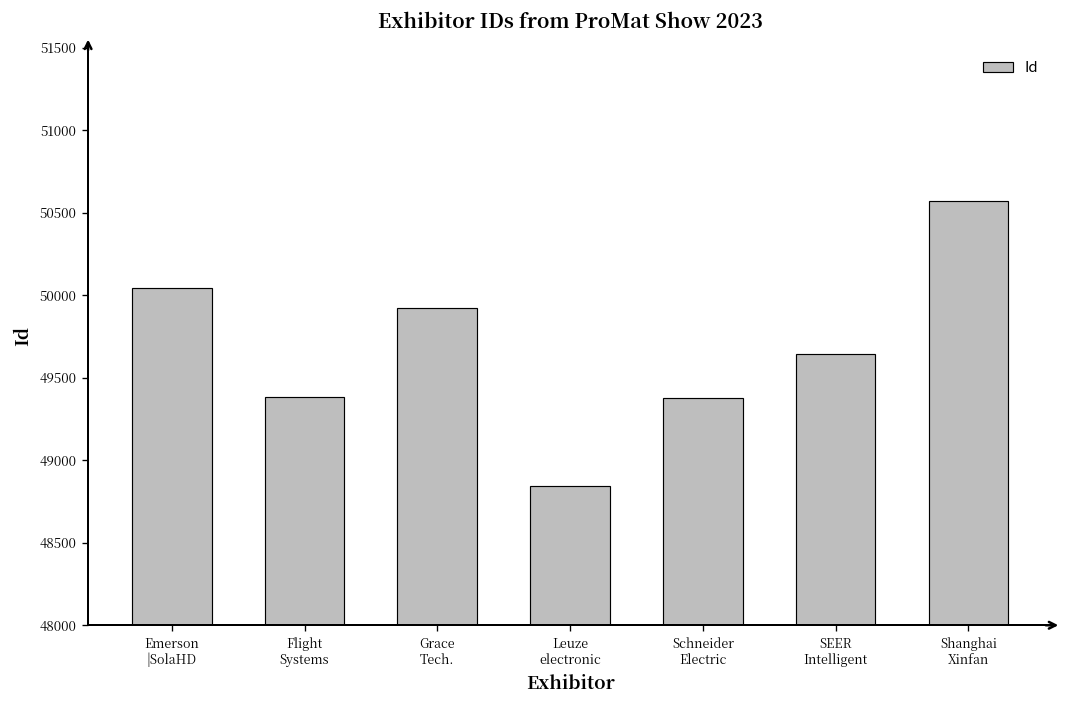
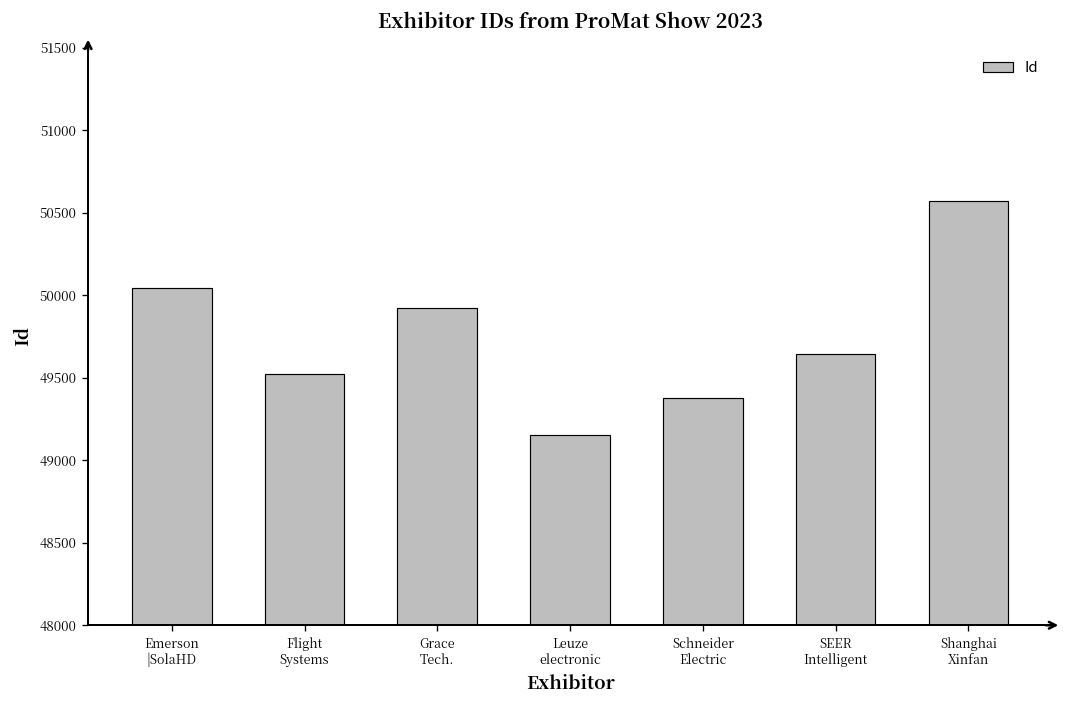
  {
    "Emerson |SolaHD": 50040,
-   "Flight Systems": 49380,
+   "Flight Systems": 49530,
    "Grace Tech.": 49920,
-   "Leuze electronic": 48840,
+   "Leuze electronic": 49150,
    "Schneider Electric": 49380,
    "SEER Intelligent": 49640,
    "Shanghai Xinfan": 50570
  }
